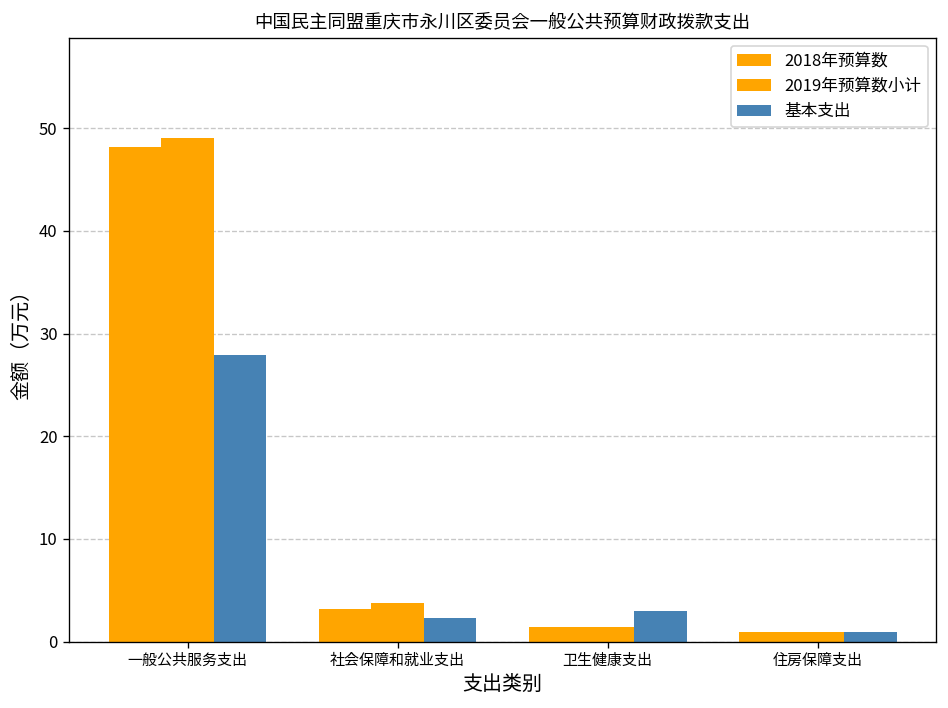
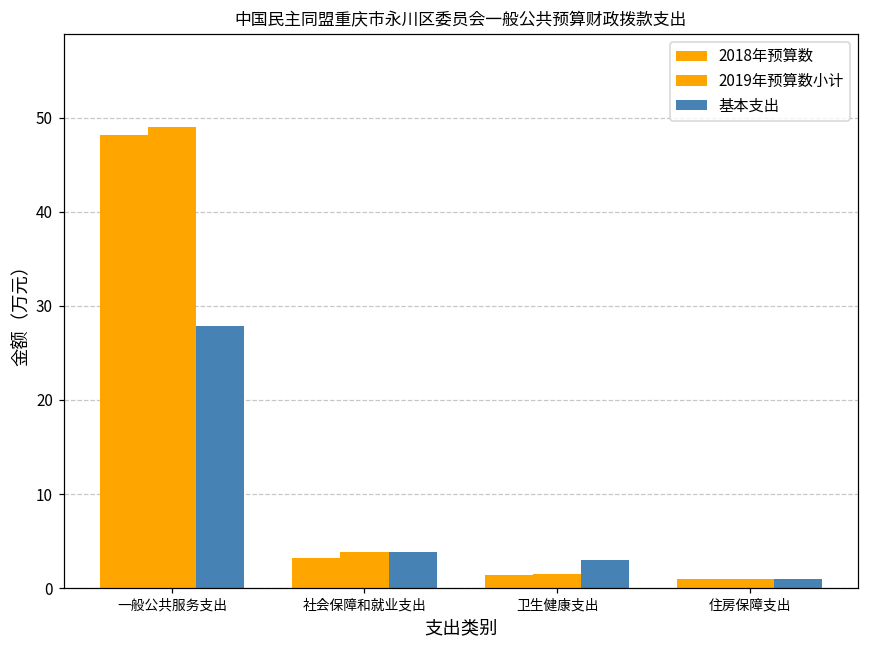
  {
    "基本支出": {
      "一般公共服务支出": 28,
-     "社会保障和就业支出": 2,
+     "社会保障和就业支出": 4,
      "卫生健康支出": 3,
      "住房保障支出": 1
    }
  }
